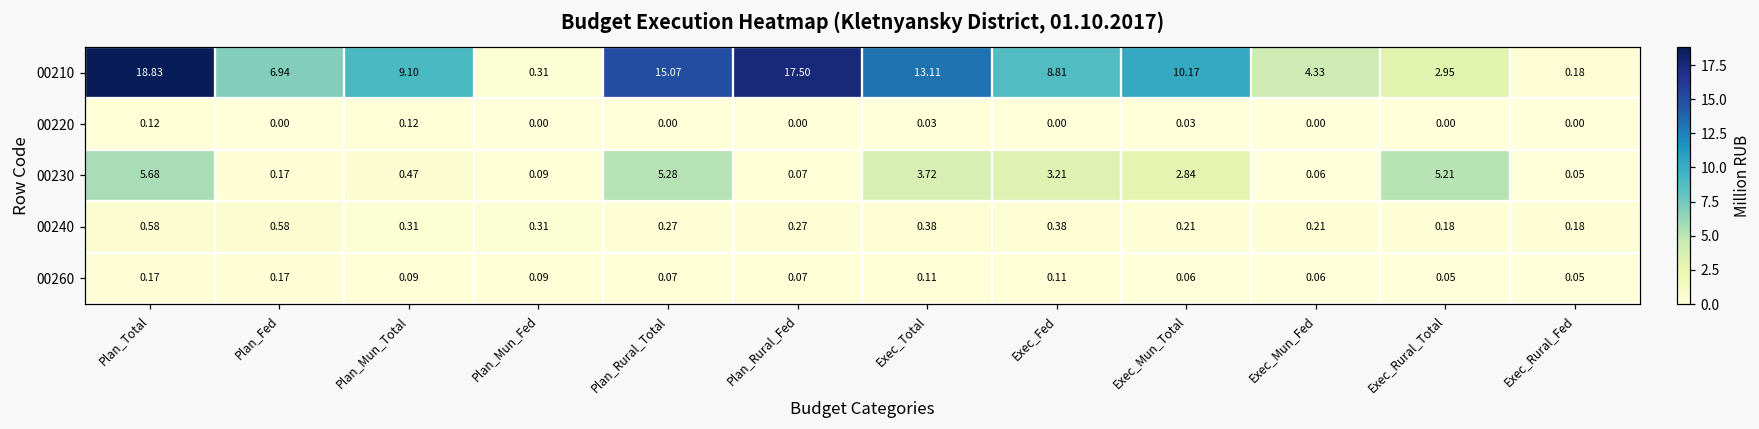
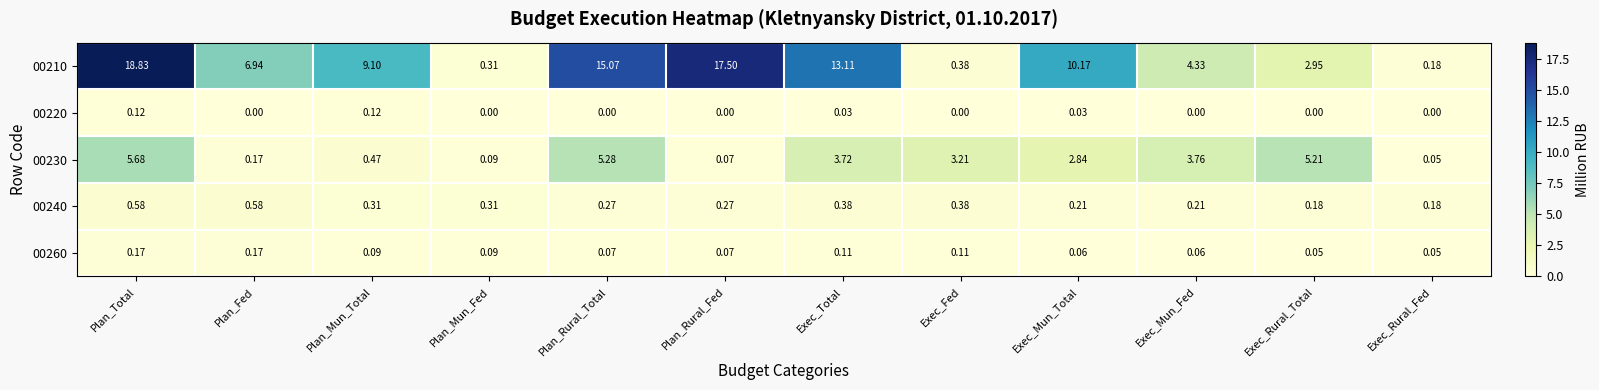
  {
    "00210": {
      "Plan_Total": 18.83,
      "Plan_Fed": 6.94,
      "Plan_Mun_Total": 9.10,
      "Plan_Mun_Fed": 0.31,
      "Plan_Rural_Total": 15.07,
      "Plan_Rural_Fed": 17.50,
      "Exec_Total": 13.11,
-     "Exec_Fed": 8.81,
+     "Exec_Fed": 0.38,
      "Exec_Mun_Total": 10.17,
      "Exec_Mun_Fed": 4.33,
      "Exec_Rural_Total": 2.95,
      "Exec_Rural_Fed": 0.18
    },
    "00220": {
      "Plan_Total": 0.12,
      "Plan_Fed": 0.00,
      "Plan_Mun_Total": 0.12,
      "Plan_Mun_Fed": 0.00,
      "Plan_Rural_Total": 0.00,
      "Plan_Rural_Fed": 0.00,
      "Exec_Total": 0.03,
      "Exec_Fed": 0.00,
      "Exec_Mun_Total": 0.03,
      "Exec_Mun_Fed": 0.00,
      "Exec_Rural_Total": 0.00,
      "Exec_Rural_Fed": 0.00
    },
    "00230": {
      "Plan_Total": 5.68,
      "Plan_Fed": 0.17,
      "Plan_Mun_Total": 0.47,
      "Plan_Mun_Fed": 0.09,
      "Plan_Rural_Total": 5.28,
      "Plan_Rural_Fed": 0.07,
      "Exec_Total": 3.72,
      "Exec_Fed": 3.21,
      "Exec_Mun_Total": 2.84,
-     "Exec_Mun_Fed": 0.06,
+     "Exec_Mun_Fed": 3.76,
      "Exec_Rural_Total": 5.21,
      "Exec_Rural_Fed": 0.05
    },
    "00240": {
      "Plan_Total": 0.58,
      "Plan_Fed": 0.58,
      "Plan_Mun_Total": 0.31,
      "Plan_Mun_Fed": 0.31,
      "Plan_Rural_Total": 0.27,
      "Plan_Rural_Fed": 0.27,
      "Exec_Total": 0.38,
      "Exec_Fed": 0.38,
      "Exec_Mun_Total": 0.21,
      "Exec_Mun_Fed": 0.21,
      "Exec_Rural_Total": 0.18,
      "Exec_Rural_Fed": 0.18
    },
    "00260": {
      "Plan_Total": 0.17,
      "Plan_Fed": 0.17,
      "Plan_Mun_Total": 0.09,
      "Plan_Mun_Fed": 0.09,
      "Plan_Rural_Total": 0.07,
      "Plan_Rural_Fed": 0.07,
      "Exec_Total": 0.11,
      "Exec_Fed": 0.11,
      "Exec_Mun_Total": 0.06,
      "Exec_Mun_Fed": 0.06,
      "Exec_Rural_Total": 0.05,
      "Exec_Rural_Fed": 0.05
    }
  }
